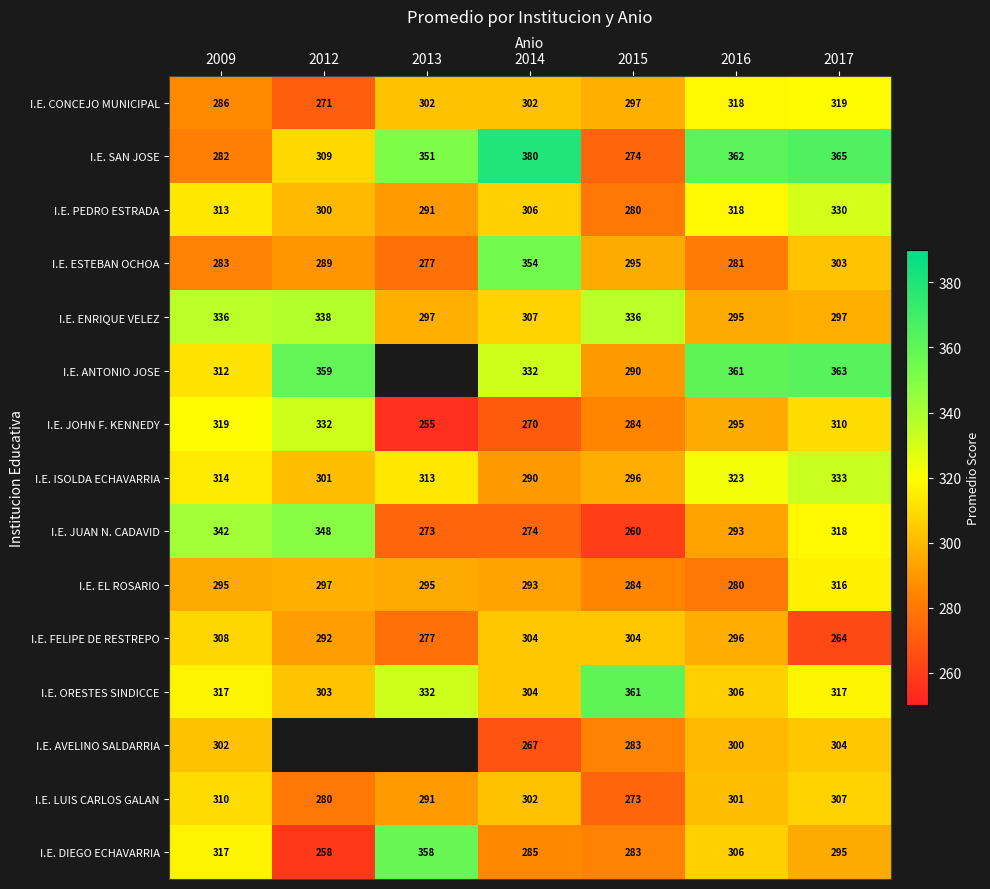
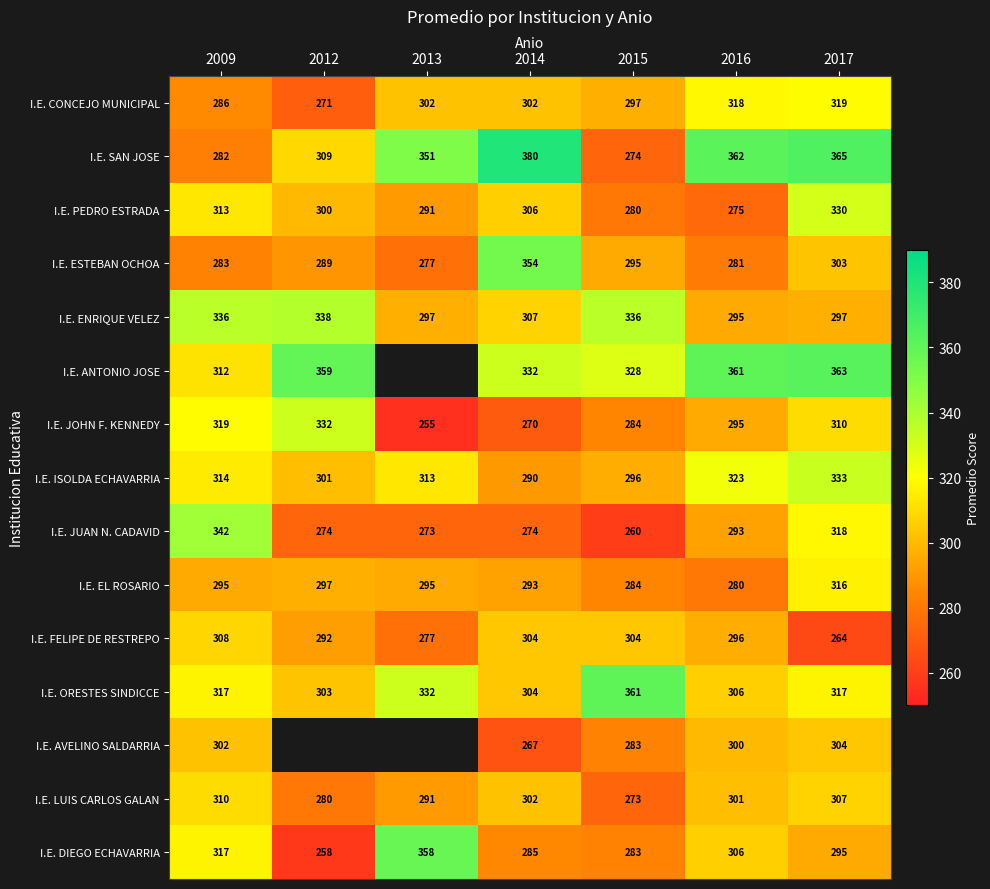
  {
    "I.E. CONCEJO MUNICIPAL": {
      "2009": 286,
      "2012": 271,
      "2013": 302,
      "2014": 302,
      "2015": 297,
      "2016": 318,
      "2017": 319
    },
    "I.E. SAN JOSE": {
      "2009": 282,
      "2012": 309,
      "2013": 351,
      "2014": 380,
      "2015": 274,
      "2016": 362,
      "2017": 365
    },
    "I.E. PEDRO ESTRADA": {
      "2009": 313,
      "2012": 300,
      "2013": 291,
      "2014": 306,
      "2015": 280,
-     "2016": 318,
+     "2016": 275,
      "2017": 330
    },
    "I.E. ESTEBAN OCHOA": {
      "2009": 283,
      "2012": 289,
      "2013": 277,
      "2014": 354,
      "2015": 295,
      "2016": 281,
      "2017": 303
    },
    "I.E. ENRIQUE VELEZ": {
      "2009": 336,
      "2012": 338,
      "2013": 297,
      "2014": 307,
      "2015": 336,
      "2016": 295,
      "2017": 297
    },
    "I.E. ANTONIO JOSE": {
      "2009": 312,
      "2012": 359,
      "2014": 332,
-     "2015": 290,
+     "2015": 328,
      "2016": 361,
      "2017": 363
    },
    "I.E. JOHN F. KENNEDY": {
      "2009": 319,
      "2012": 332,
      "2013": 255,
      "2014": 270,
      "2015": 284,
      "2016": 295,
      "2017": 310
    },
    "I.E. ISOLDA ECHAVARRIA": {
      "2009": 314,
      "2012": 301,
      "2013": 313,
      "2014": 290,
      "2015": 296,
      "2016": 323,
      "2017": 333
    },
    "I.E. JUAN N. CADAVID": {
      "2009": 342,
-     "2012": 348,
+     "2012": 274,
      "2013": 273,
      "2014": 274,
      "2015": 260,
      "2016": 293,
      "2017": 318
    },
    "I.E. EL ROSARIO": {
      "2009": 295,
      "2012": 297,
      "2013": 295,
      "2014": 293,
      "2015": 284,
      "2016": 280,
      "2017": 316
    },
    "I.E. FELIPE DE RESTREPO": {
      "2009": 308,
      "2012": 292,
      "2013": 277,
      "2014": 304,
      "2015": 304,
      "2016": 296,
      "2017": 264
    },
    "I.E. ORESTES SINDICCE": {
      "2009": 317,
      "2012": 303,
      "2013": 332,
      "2014": 304,
      "2015": 361,
      "2016": 306,
      "2017": 317
    },
    "I.E. AVELINO SALDARRIA": {
      "2009": 302,
      "2014": 267,
      "2015": 283,
      "2016": 300,
      "2017": 304
    },
    "I.E. LUIS CARLOS GALAN": {
      "2009": 310,
      "2012": 280,
      "2013": 291,
      "2014": 302,
      "2015": 273,
      "2016": 301,
      "2017": 307
    },
    "I.E. DIEGO ECHAVARRIA": {
      "2009": 317,
      "2012": 258,
      "2013": 358,
      "2014": 285,
      "2015": 283,
      "2016": 306,
      "2017": 295
    }
  }
